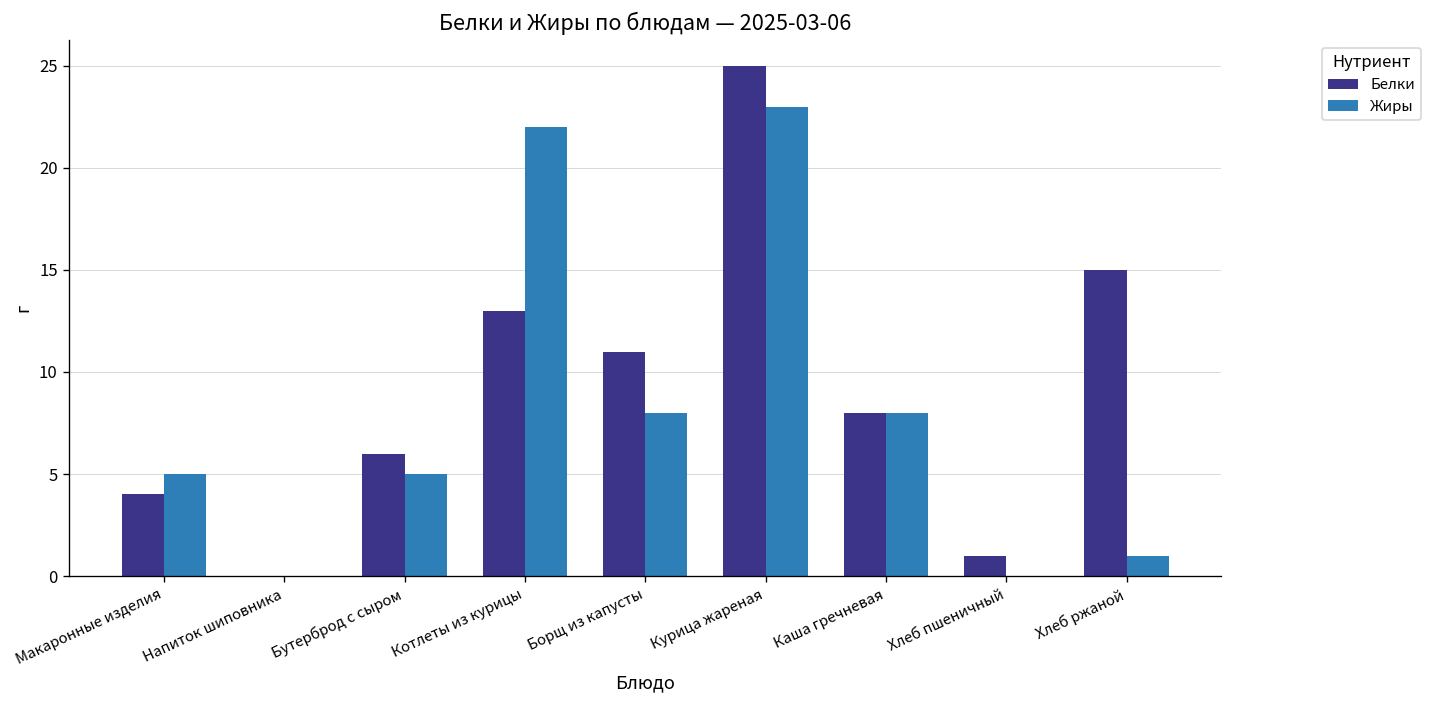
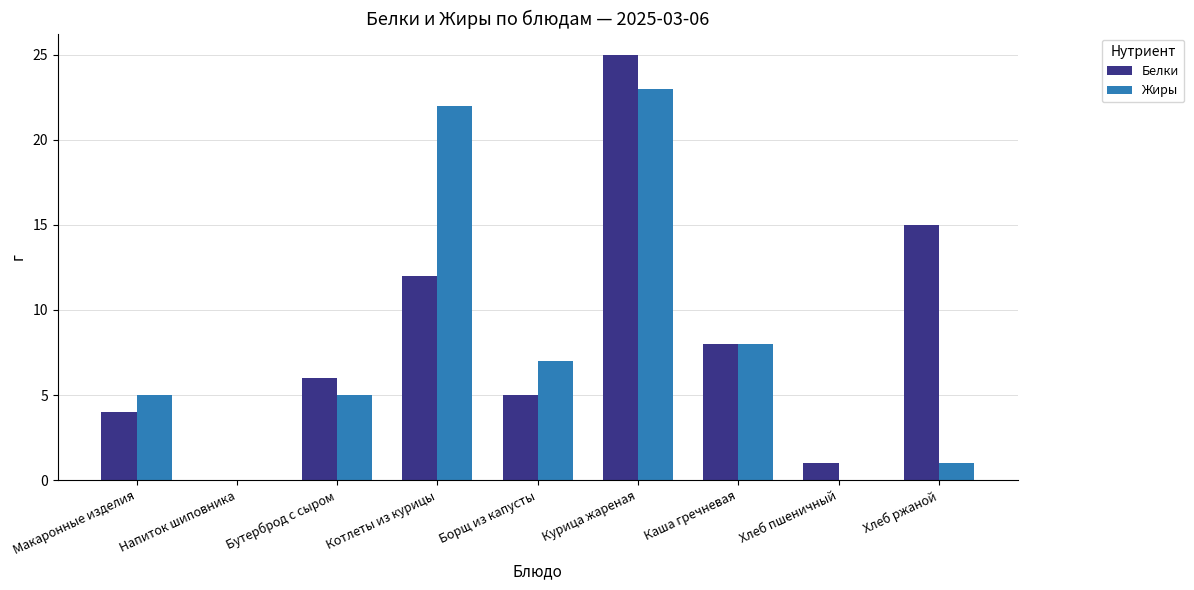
  {
    "Белки": {
      "Макаронные изделия": 4,
      "Напиток шиповника": 0,
      "Бутерброд с сыром": 6,
-     "Котлеты из курицы": 13,
-     "Борщ из капусты": 11,
+     "Котлеты из курицы": 12,
+     "Борщ из капусты": 5,
      "Курица жареная": 25,
      "Каша гречневая": 8,
      "Хлеб пшеничный": 1,
      "Хлеб ржаной": 15
    },
    "Жиры": {
      "Макаронные изделия": 5,
      "Напиток шиповника": 0,
      "Бутерброд с сыром": 5,
      "Котлеты из курицы": 22,
-     "Борщ из капусты": 8,
+     "Борщ из капусты": 7,
      "Курица жареная": 23,
      "Каша гречневая": 8,
      "Хлеб пшеничный": 0,
      "Хлеб ржаной": 1
    }
  }
